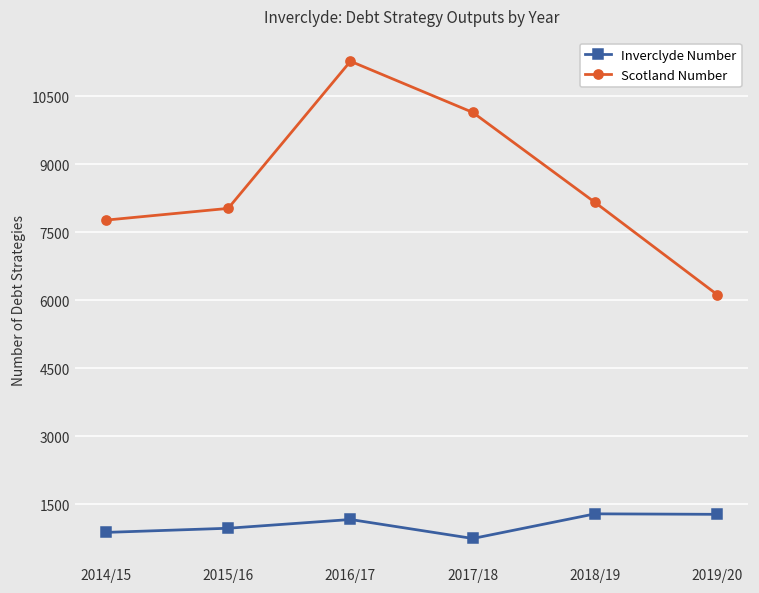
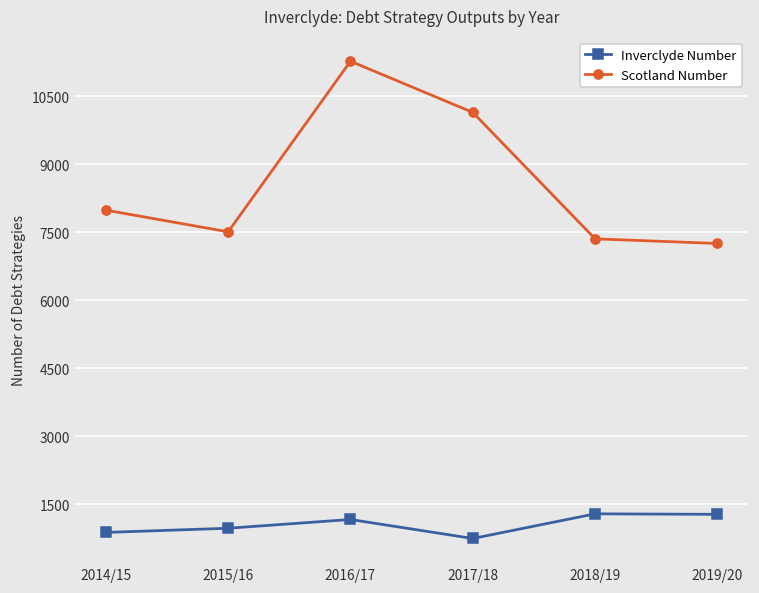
  {
    "Inverclyde Number": {
      "2014/15": 900,
      "2015/16": 1000,
      "2016/17": 1200,
      "2017/18": 700,
      "2018/19": 1300,
      "2019/20": 1300
    },
    "Scotland Number": {
-     "2014/15": 7800,
-     "2015/16": 8000,
+     "2014/15": 8000,
+     "2015/16": 7500,
      "2016/17": 11300,
      "2017/18": 10100,
-     "2018/19": 8200,
-     "2019/20": 6100
+     "2018/19": 7400,
+     "2019/20": 7200
    }
  }
